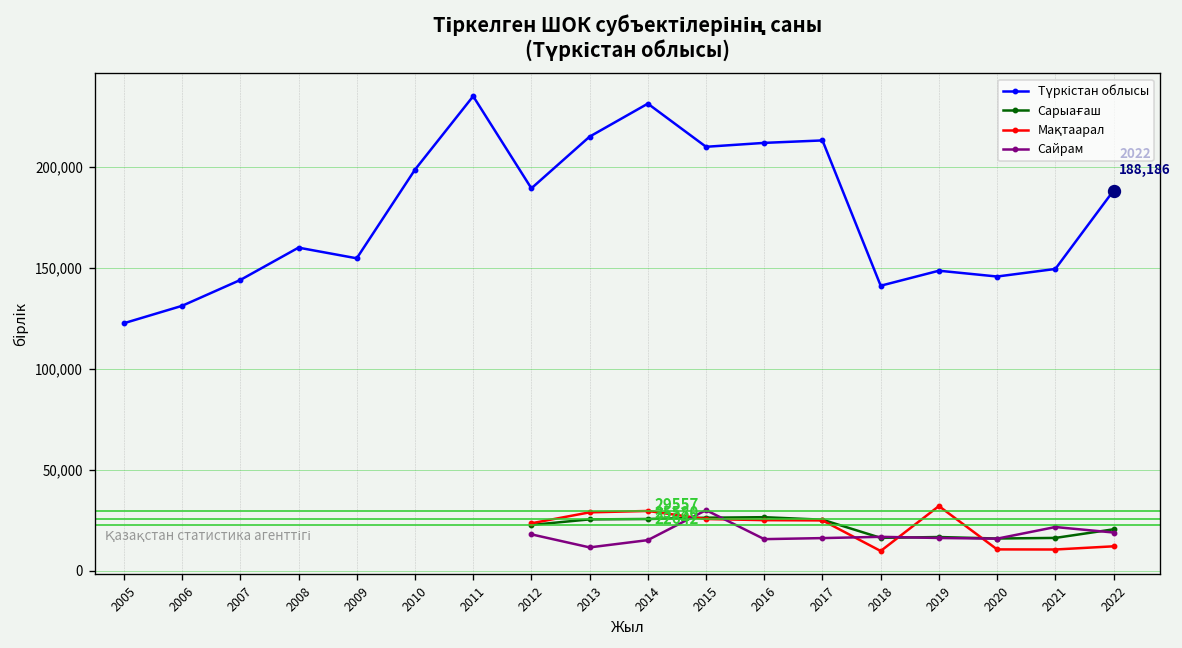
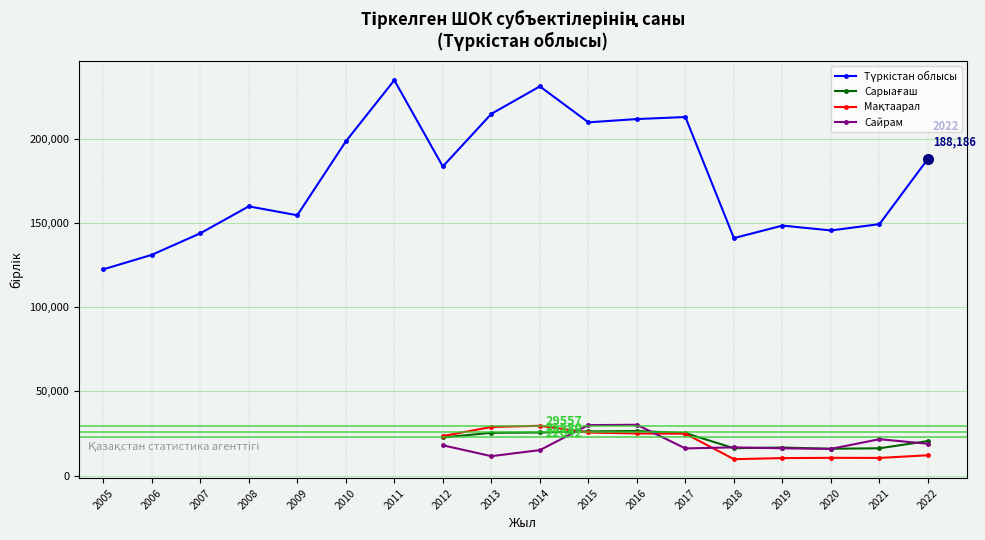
  {
    "Түркістан облысы": {
      "2005": "123,000",
      "2006": "131,000",
      "2007": "144,000",
      "2008": "160,000",
      "2009": "155,000",
      "2010": "199,000",
      "2011": "235,000",
-     "2012": "189,000",
+     "2012": "184,000",
      "2013": "215,000",
      "2014": "231,000",
      "2015": "210,000",
      "2016": "212,000",
      "2017": "213,000",
      "2018": "141,000",
      "2019": "149,000",
      "2020": "146,000",
      "2021": "149,000"
    },
    "Сарыағаш": {
      "2013": "25,000",
      "2021": "16,000",
      "2022": "20,000"
    },
    "Мақтаарал": {
      "2013": "29,000",
      "2018": "10,000",
-     "2019": "32,000",
+     "2019": "10,000",
      "2020": "11,000",
      "2021": "10,000",
      "2022": "12,000"
    },
    "Сайрам": {
      "2012": "18,000",
      "2013": "12,000",
      "2014": "15,000",
-     "2016": "16,000",
+     "2016": "30,000",
      "2017": "16,000",
      "2021": "22,000",
      "2022": "19,000"
    }
  }
